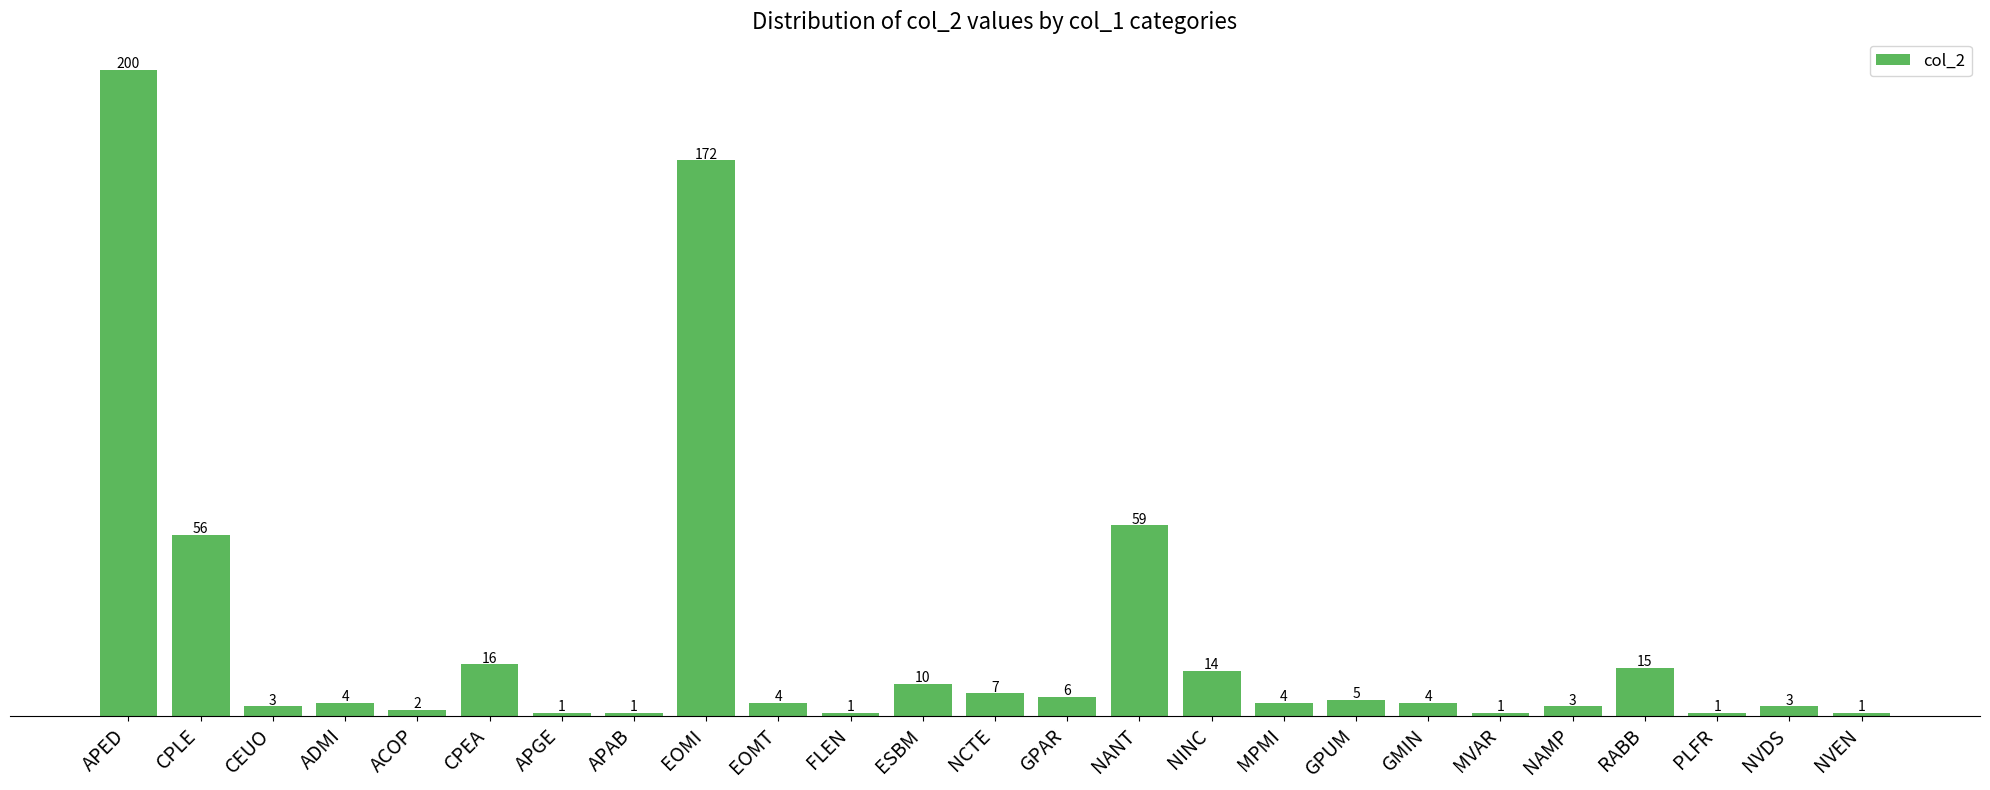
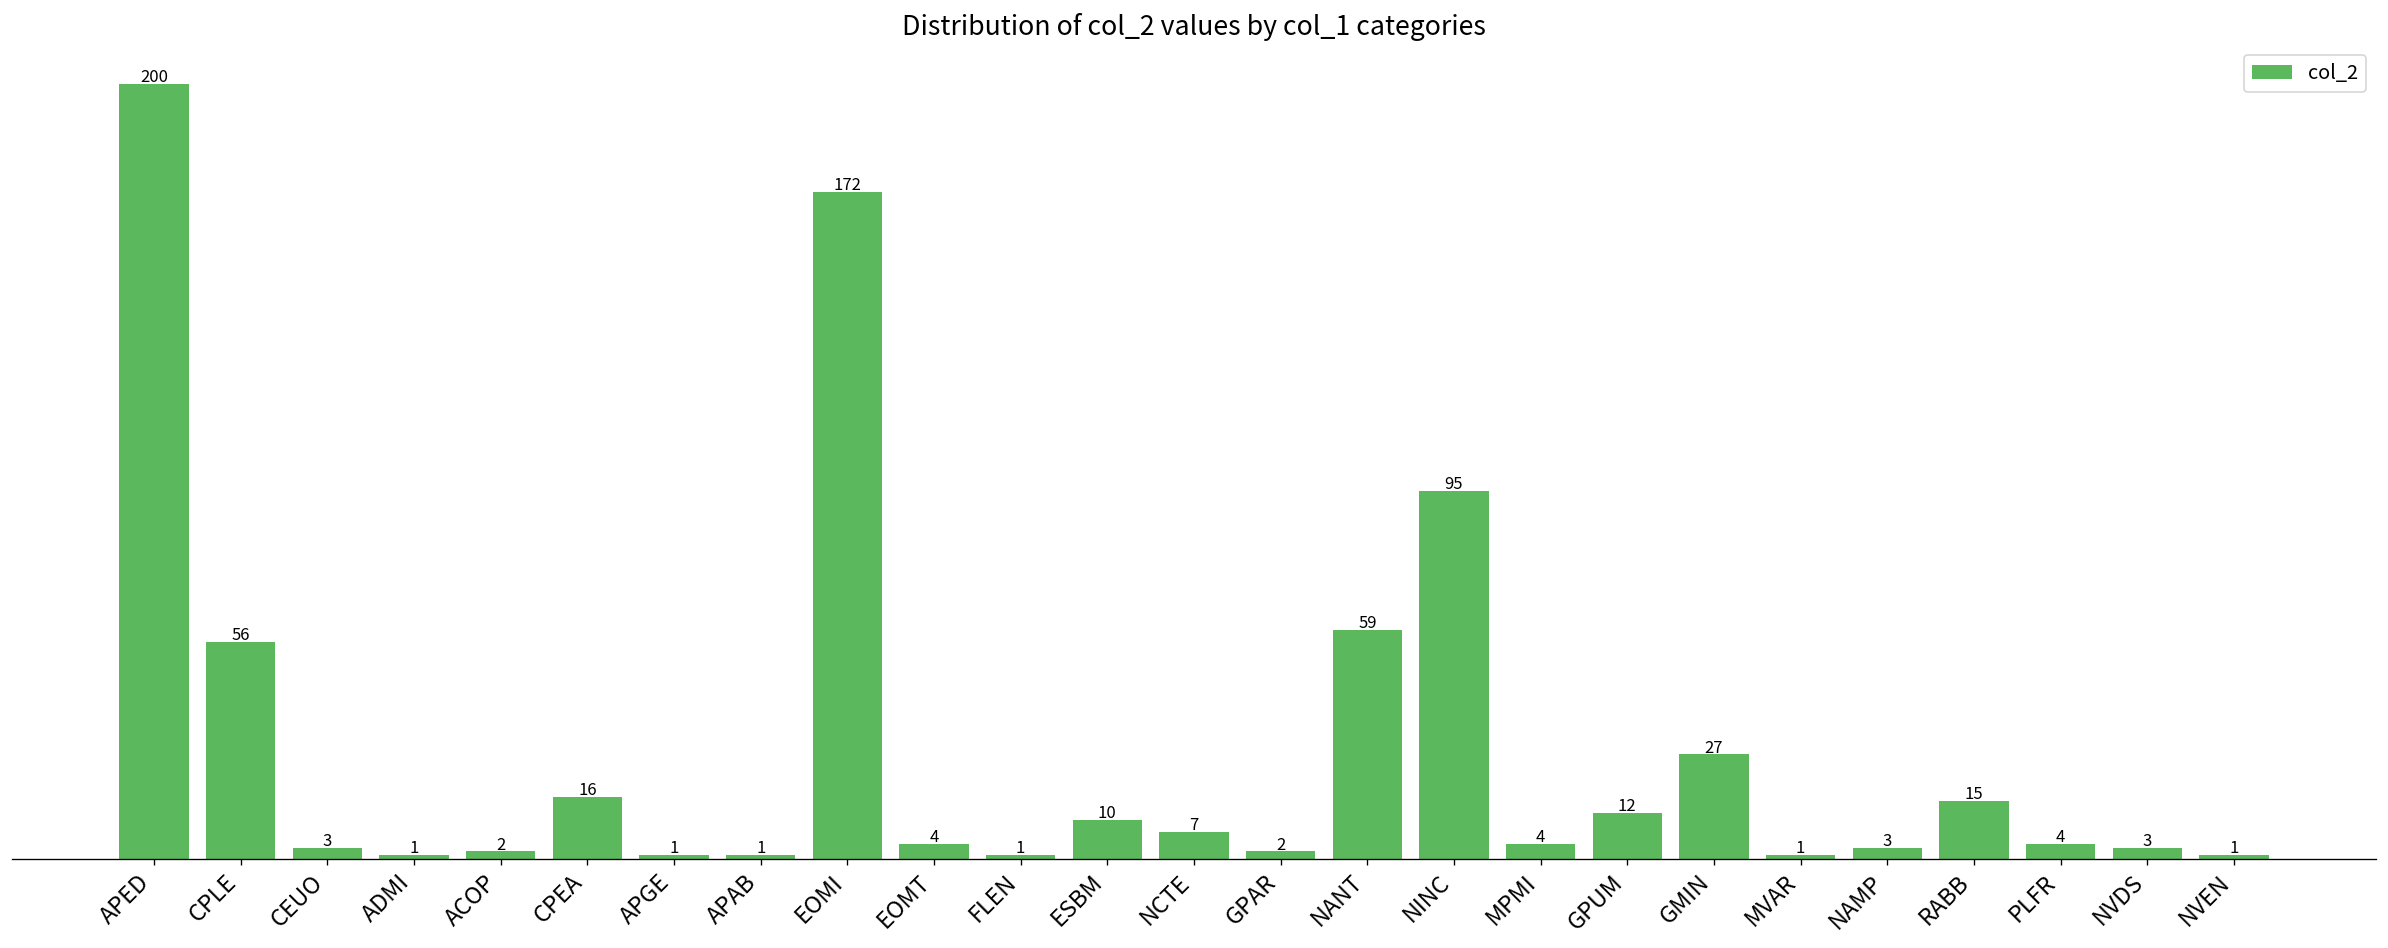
  {
    "APED": 200,
    "CPLE": 56,
    "CEUO": 3,
-   "ADMI": 4,
+   "ADMI": 1,
    "ACOP": 2,
    "CPEA": 16,
    "APGE": 1,
    "APAB": 1,
    "EOMI": 172,
    "EOMT": 4,
    "FLEN": 1,
    "ESBM": 10,
    "NCTE": 7,
-   "GPAR": 6,
+   "GPAR": 2,
    "NANT": 59,
-   "NINC": 14,
+   "NINC": 95,
    "MPMI": 4,
-   "GPUM": 5,
-   "GMIN": 4,
+   "GPUM": 12,
+   "GMIN": 27,
    "MVAR": 1,
    "NAMP": 3,
    "RABB": 15,
-   "PLFR": 1,
+   "PLFR": 4,
    "NVDS": 3,
    "NVEN": 1
  }
